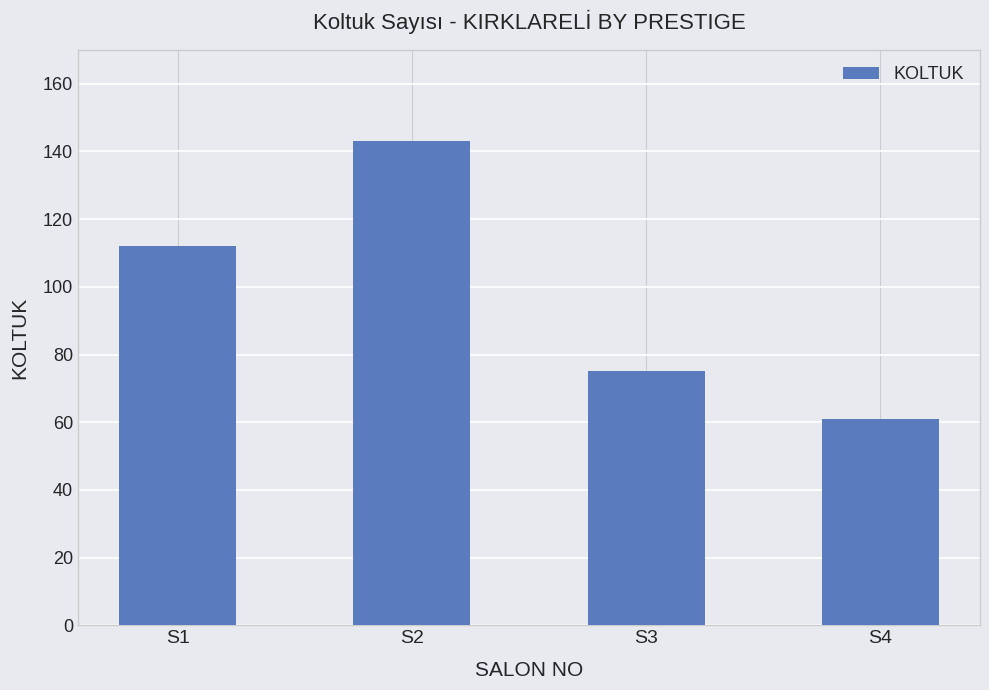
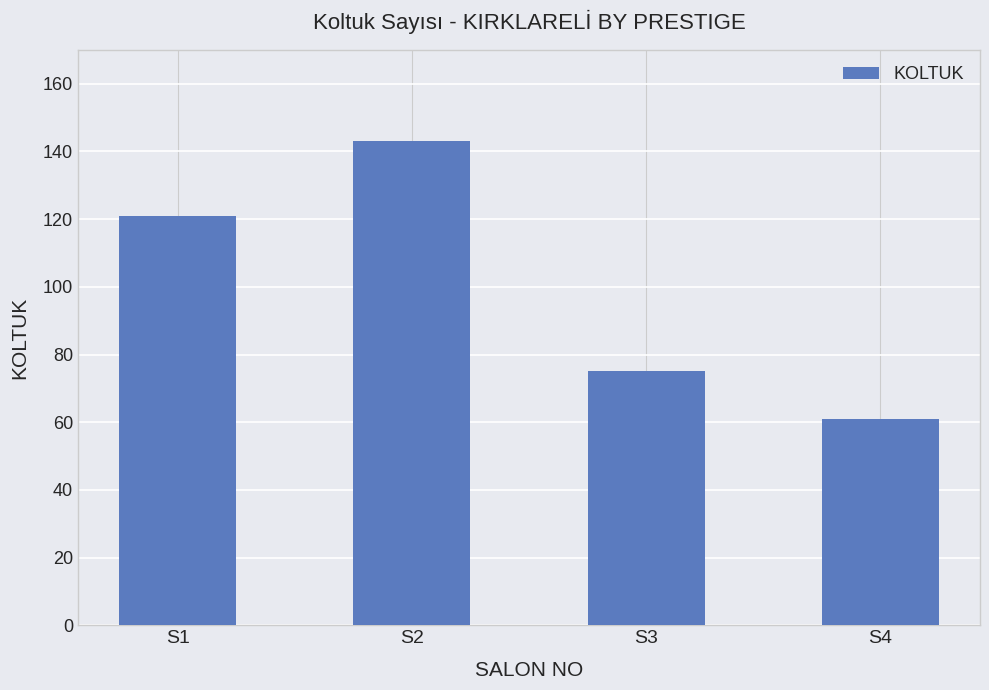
  {
-   "S1": 112,
+   "S1": 121,
    "S2": 143,
    "S3": 75,
    "S4": 61
  }
